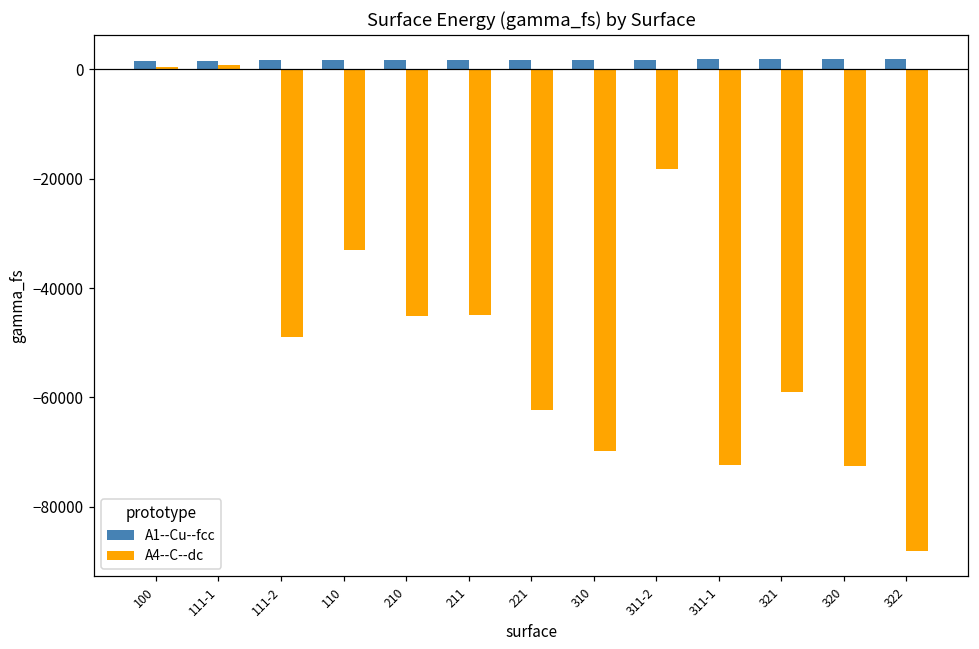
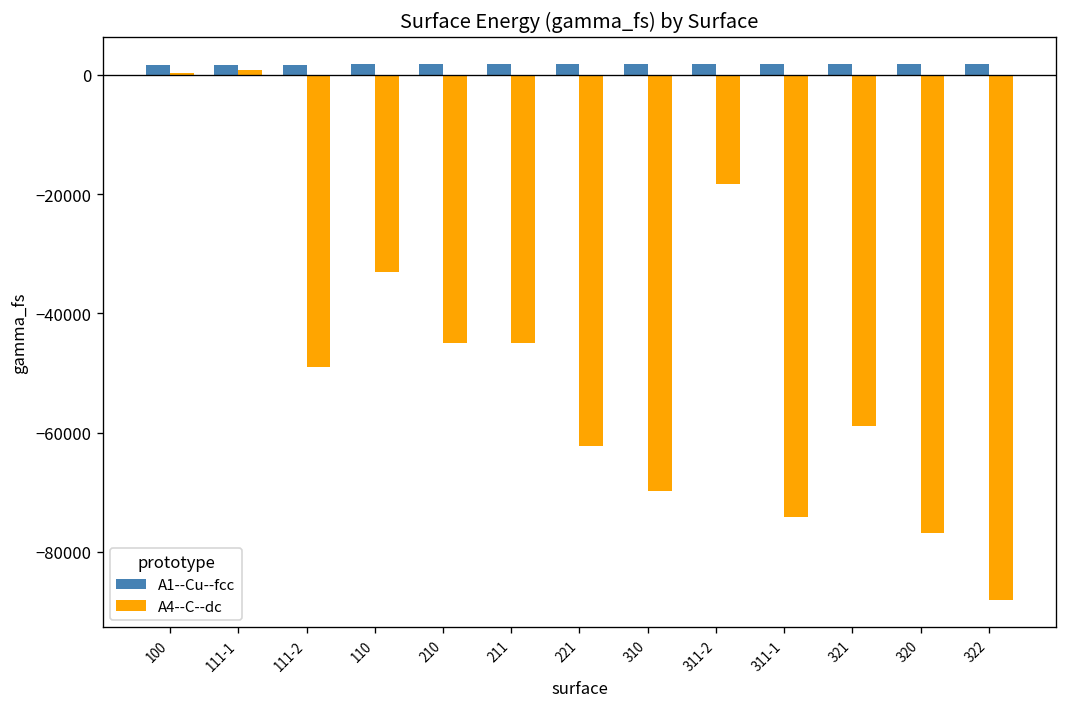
  {
    "A1--Cu--fcc": {
      "100": 2000,
      "111-1": 2000,
      "111-2": 2000,
      "110": 2000,
      "210": 2000,
      "211": 2000,
      "221": 2000,
      "310": 2000,
      "311-2": 2000,
      "311-1": 2000,
      "321": 2000,
      "320": 2000,
      "322": 2000
    },
    "A4--C--dc": {
      "111-1": 1000,
      "111-2": -49000,
      "110": -33000,
      "210": -45000,
      "211": -45000,
      "221": -62000,
      "310": -70000,
      "311-2": -18000,
-     "311-1": -72000,
+     "311-1": -74000,
      "321": -59000,
-     "320": -73000,
+     "320": -77000,
      "322": -88000
    }
  }
